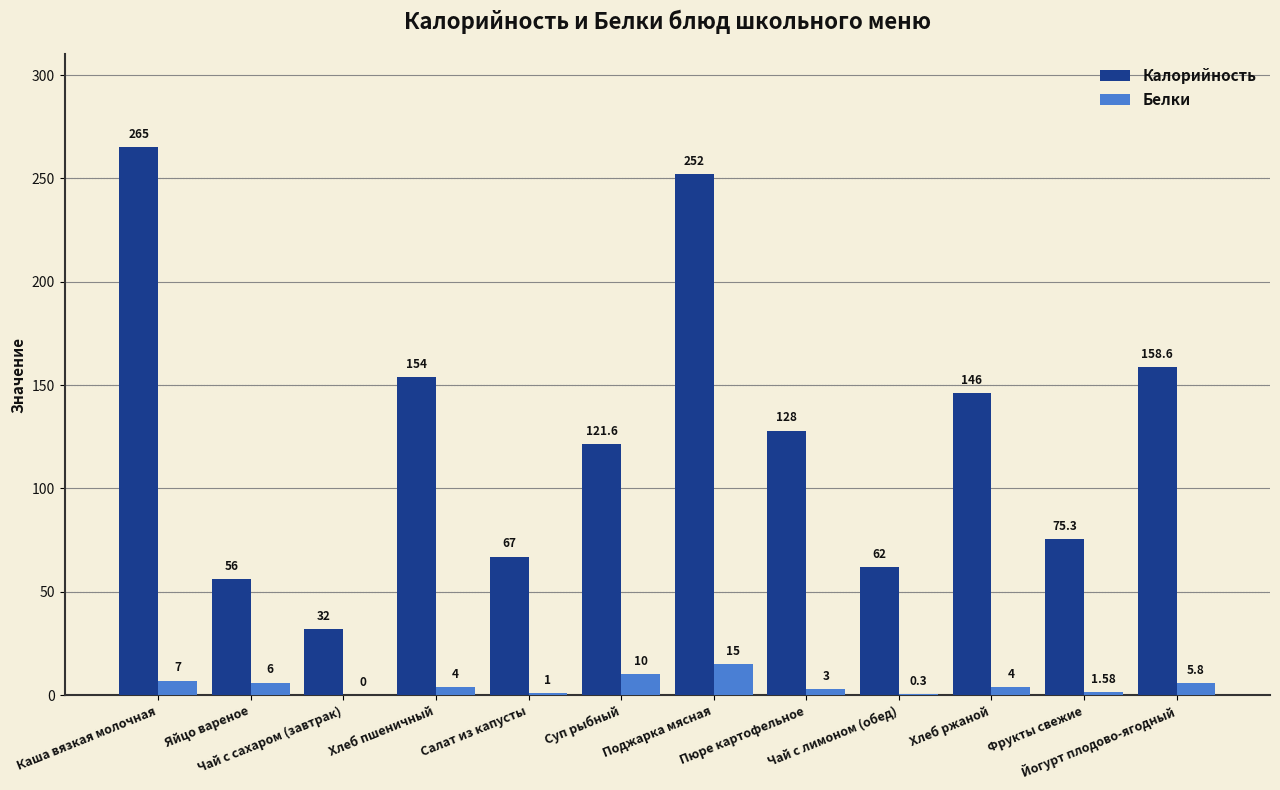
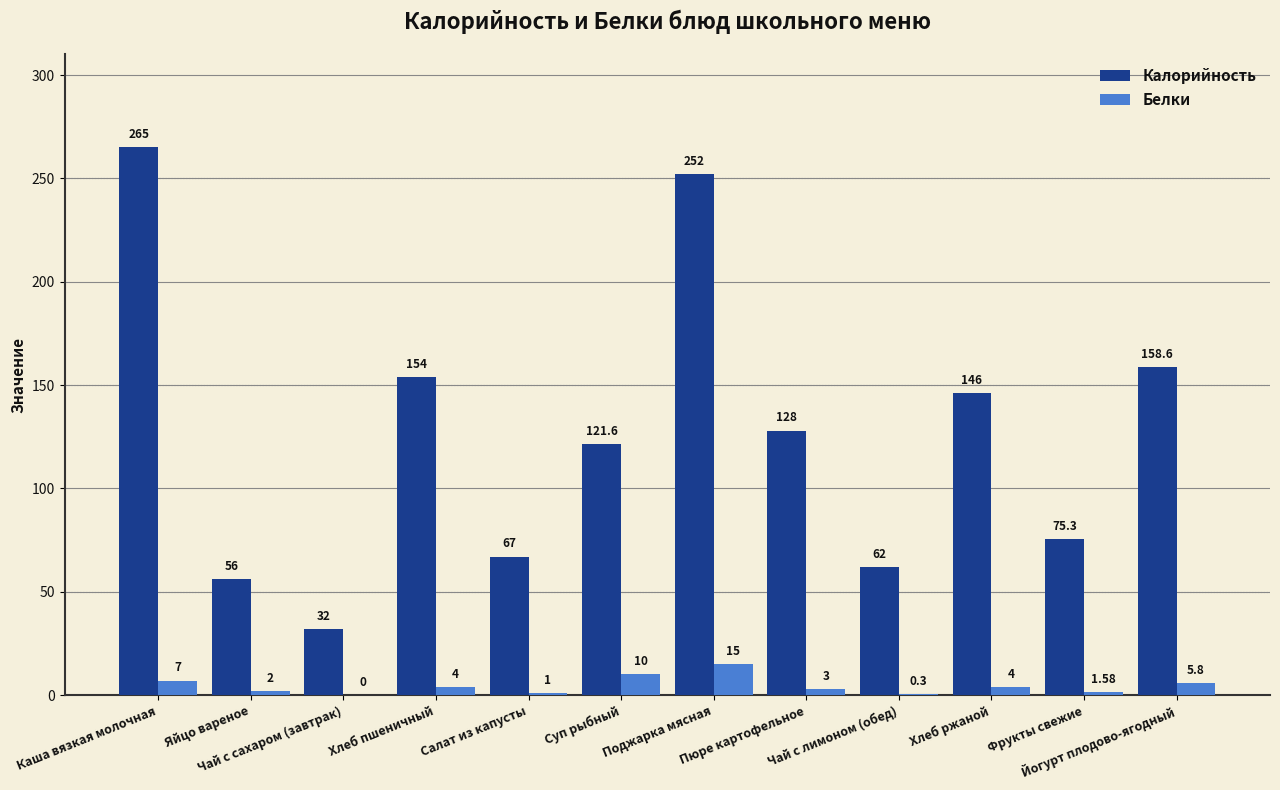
  {
    "Калорийность": {
      "Каша вязкая молочная": 265,
      "Яйцо вареное": 56,
      "Чай с сахаром (завтрак)": 32,
      "Хлеб пшеничный": 154,
      "Салат из капусты": 67,
      "Суп рыбный": 121.6,
      "Поджарка мясная": 252,
      "Пюре картофельное": 128,
      "Чай с лимоном (обед)": 62,
      "Хлеб ржаной": 146,
      "Фрукты свежие": 75.3,
      "Йогурт плодово-ягодный": 158.6
    },
    "Белки": {
      "Каша вязкая молочная": 7,
-     "Яйцо вареное": 6,
+     "Яйцо вареное": 2,
      "Чай с сахаром (завтрак)": 0,
      "Хлеб пшеничный": 4,
      "Салат из капусты": 1,
      "Суп рыбный": 10,
      "Поджарка мясная": 15,
      "Пюре картофельное": 3,
      "Чай с лимоном (обед)": 0.3,
      "Хлеб ржаной": 4,
      "Фрукты свежие": 1.58,
      "Йогурт плодово-ягодный": 5.8
    }
  }
